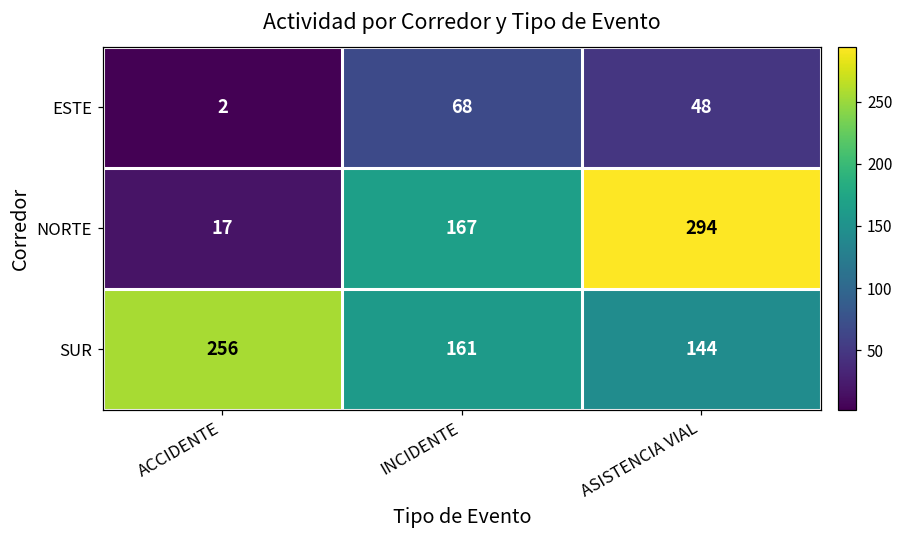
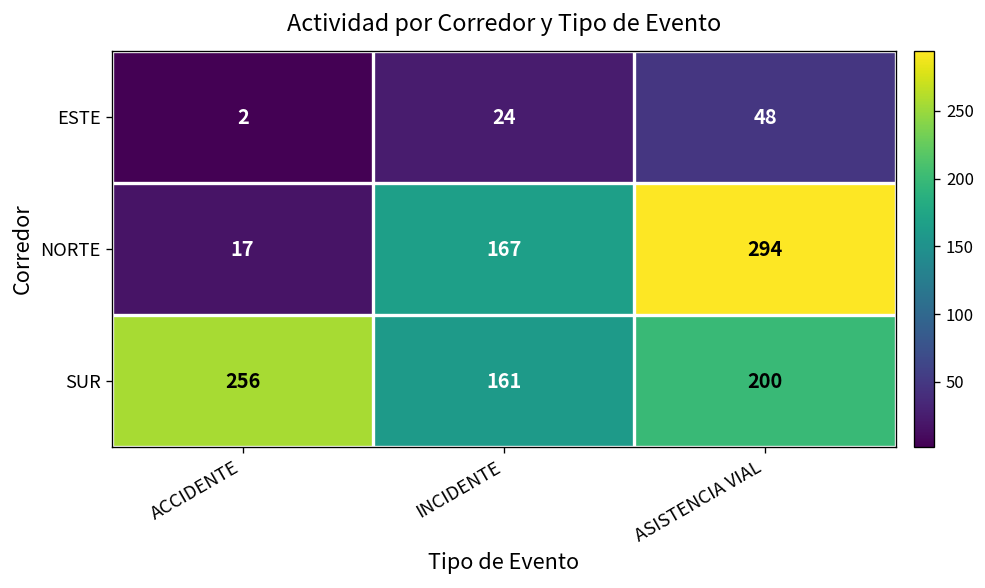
  {
    "ESTE": {
      "ACCIDENTE": 2,
-     "INCIDENTE": 68,
+     "INCIDENTE": 24,
      "ASISTENCIA VIAL": 48
    },
    "NORTE": {
      "ACCIDENTE": 17,
      "INCIDENTE": 167,
      "ASISTENCIA VIAL": 294
    },
    "SUR": {
      "ACCIDENTE": 256,
      "INCIDENTE": 161,
-     "ASISTENCIA VIAL": 144
+     "ASISTENCIA VIAL": 200
    }
  }
